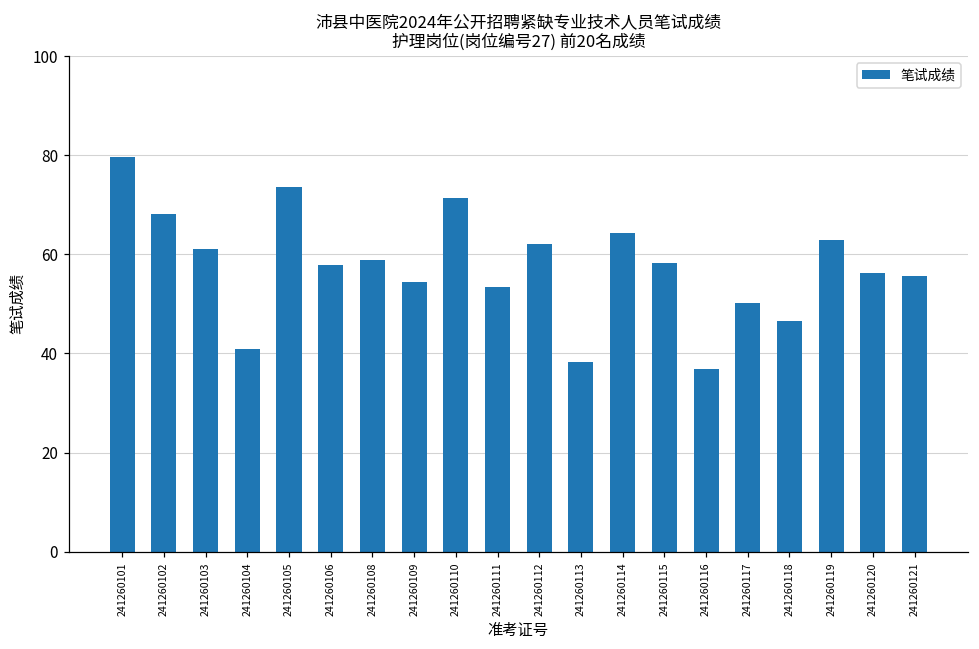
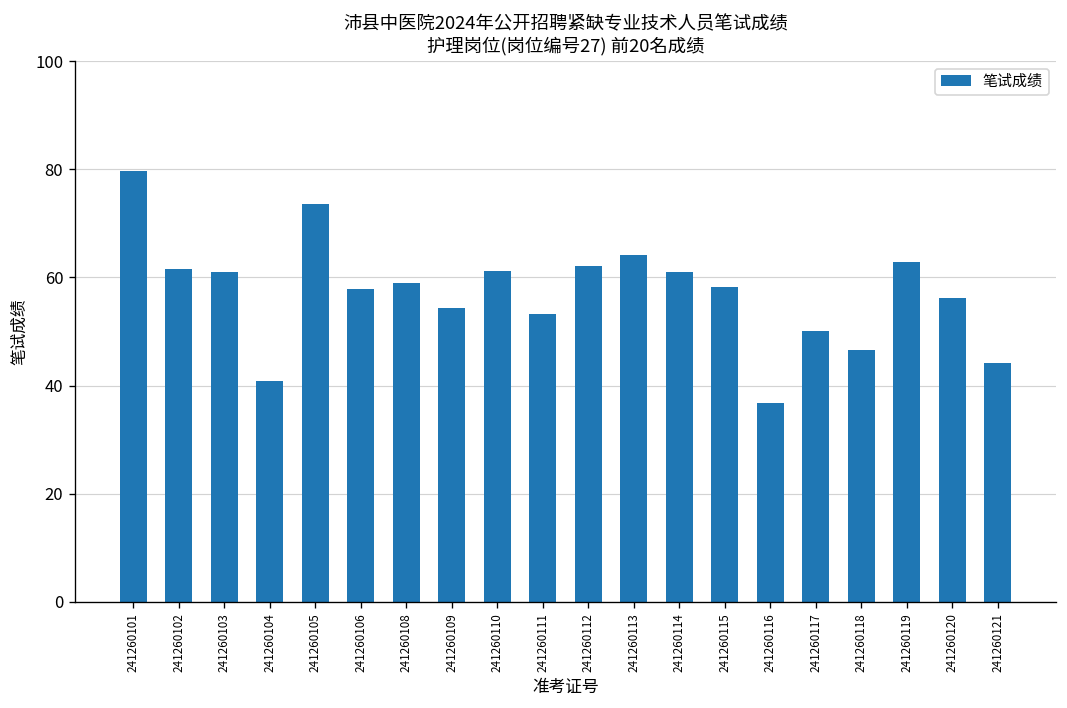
  {
    "241260101": 80,
-   "241260102": 68,
+   "241260102": 62,
    "241260103": 61,
    "241260104": 41,
    "241260105": 74,
    "241260106": 58,
    "241260108": 59,
    "241260109": 54,
-   "241260110": 71,
+   "241260110": 61,
    "241260111": 53,
    "241260112": 62,
-   "241260113": 38,
-   "241260114": 64,
+   "241260113": 64,
+   "241260114": 61,
    "241260115": 58,
    "241260116": 37,
    "241260117": 50,
    "241260118": 47,
    "241260119": 63,
    "241260120": 56,
-   "241260121": 56
+   "241260121": 44
  }
